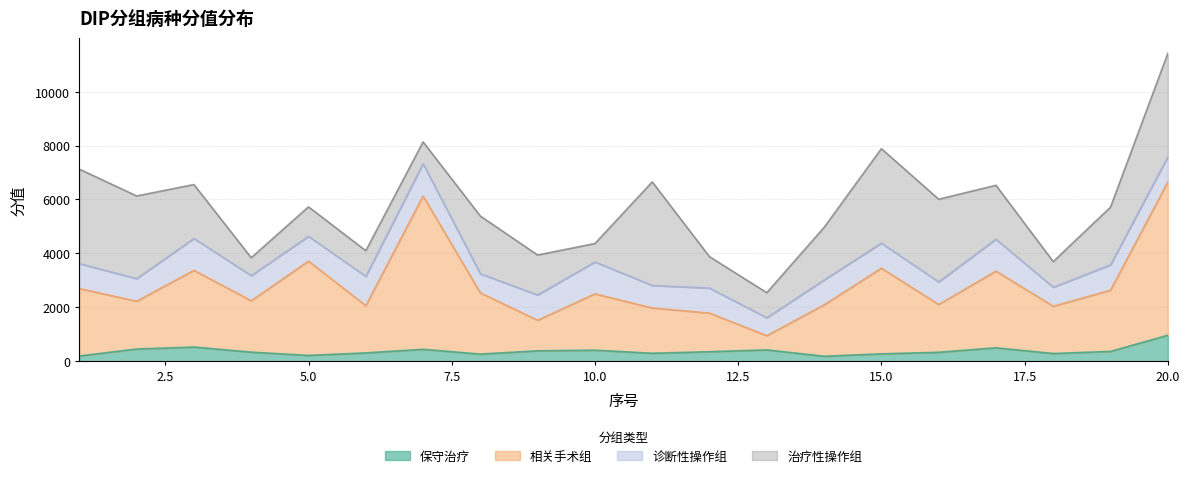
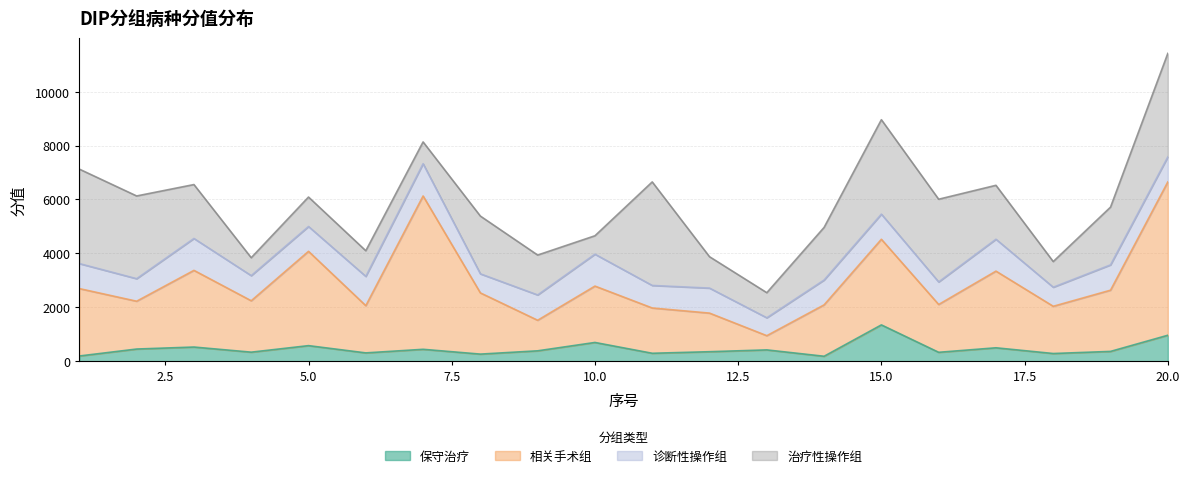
  {
    "保守治疗": {
-     "5.0": 200,
-     "10.0": 400,
-     "15.0": 300,
+     "5.0": 600,
+     "10.0": 700,
+     "15.0": 1400,
      "20.0": 1000
    },
    "相关手术组": {
      "5.0": 3500,
      "10.0": 2100,
      "15.0": 3200,
      "20.0": 5700
    }
  }
